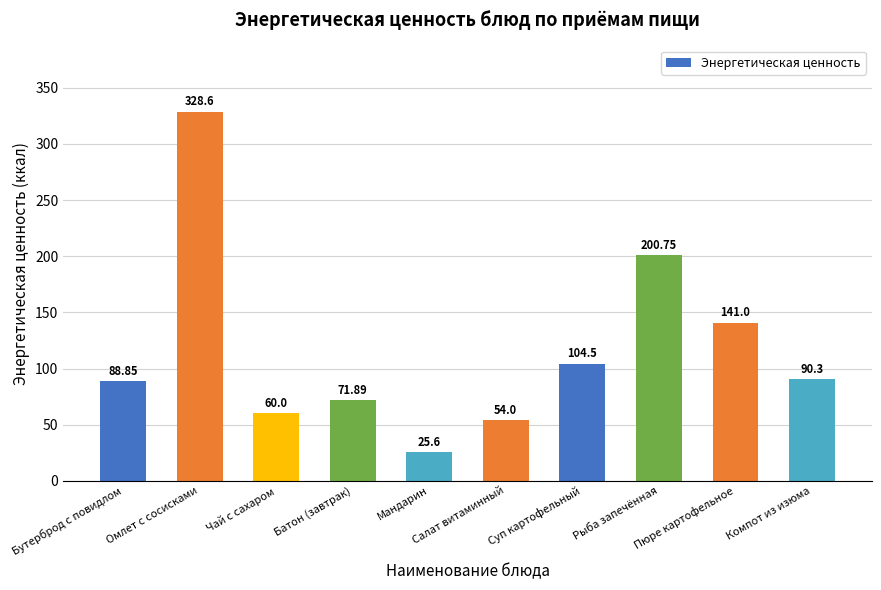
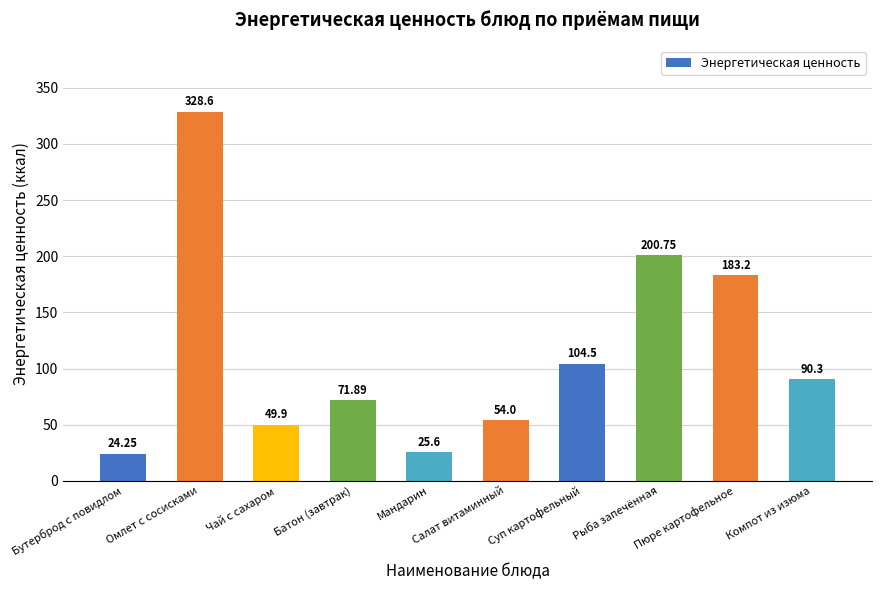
  {
-   "Бутерброд с повидлом": 88.85,
+   "Бутерброд с повидлом": 24.25,
    "Омлет с сосисками": 328.6,
-   "Чай с сахаром": 60.0,
+   "Чай с сахаром": 49.9,
    "Батон (завтрак)": 71.89,
    "Мандарин": 25.6,
    "Салат витаминный": 54.0,
    "Суп картофельный": 104.5,
    "Рыба запечённая": 200.75,
-   "Пюре картофельное": 141.0,
+   "Пюре картофельное": 183.2,
    "Компот из изюма": 90.3
  }
